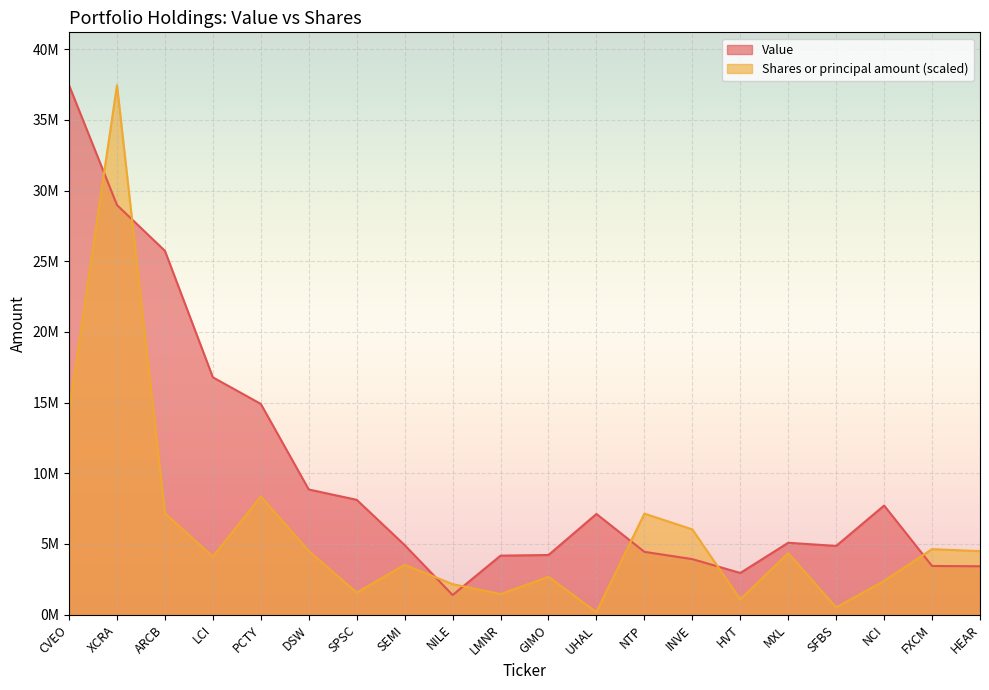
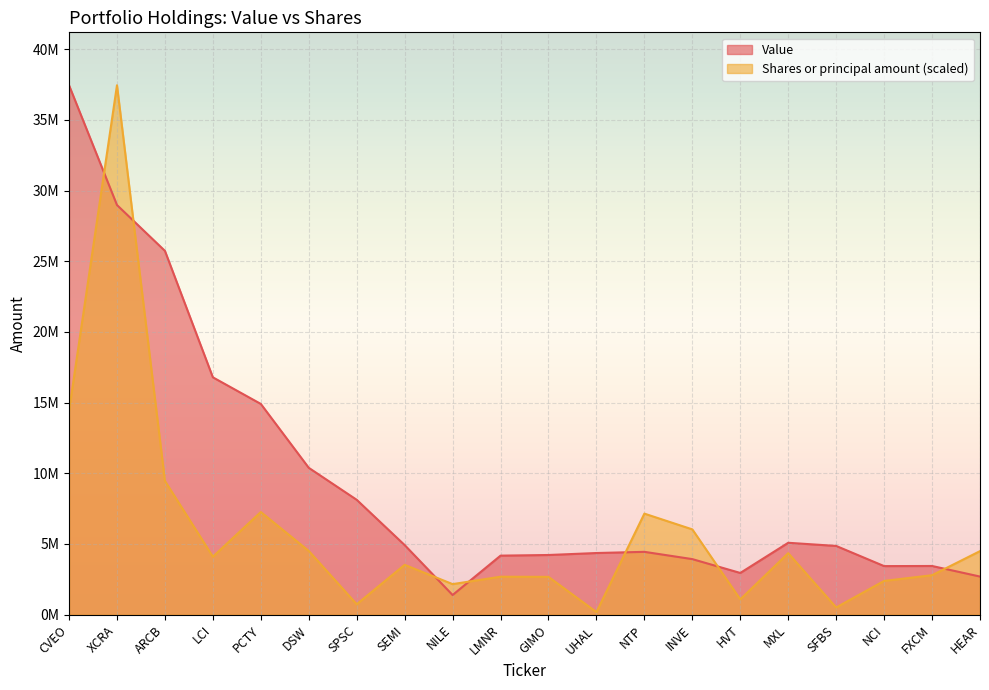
  {
    "Value": {
      "CVEO": 37500000,
      "XCRA": 29000000,
      "ARCB": 25700000,
      "LCI": 16800000,
      "PCTY": 14900000,
-     "DSW": 8900000,
+     "DSW": 10400000,
      "SPSC": 8100000,
      "SEMI": 4900000,
      "NILE": 1400000,
      "LMNR": 4200000,
      "GIMO": 4200000,
-     "UHAL": 7100000,
+     "UHAL": 4400000,
      "NTP": 4400000,
      "INVE": 3900000,
      "HVT": 3000000,
      "MXL": 5100000,
      "SFBS": 4900000,
-     "NCI": 7700000,
+     "NCI": 3400000,
      "FXCM": 3400000,
-     "HEAR": 3400000
+     "HEAR": 2700000
    },
    "Shares or principal amount (scaled)": {
      "CVEO": 14400000,
      "XCRA": 37500000,
-     "ARCB": 7200000,
+     "ARCB": 9500000,
      "LCI": 4100000,
-     "PCTY": 8400000,
+     "PCTY": 7300000,
      "DSW": 4500000,
-     "SPSC": 1600000,
+     "SPSC": 700000,
      "SEMI": 3500000,
      "NILE": 2200000,
-     "LMNR": 1500000,
+     "LMNR": 2700000,
      "GIMO": 2700000,
      "UHAL": 200000,
      "NTP": 7100000,
      "INVE": 6000000,
      "HVT": 1100000,
      "MXL": 4300000,
      "SFBS": 500000,
      "NCI": 2400000,
-     "FXCM": 4600000,
+     "FXCM": 2800000,
      "HEAR": 4500000
    }
  }
